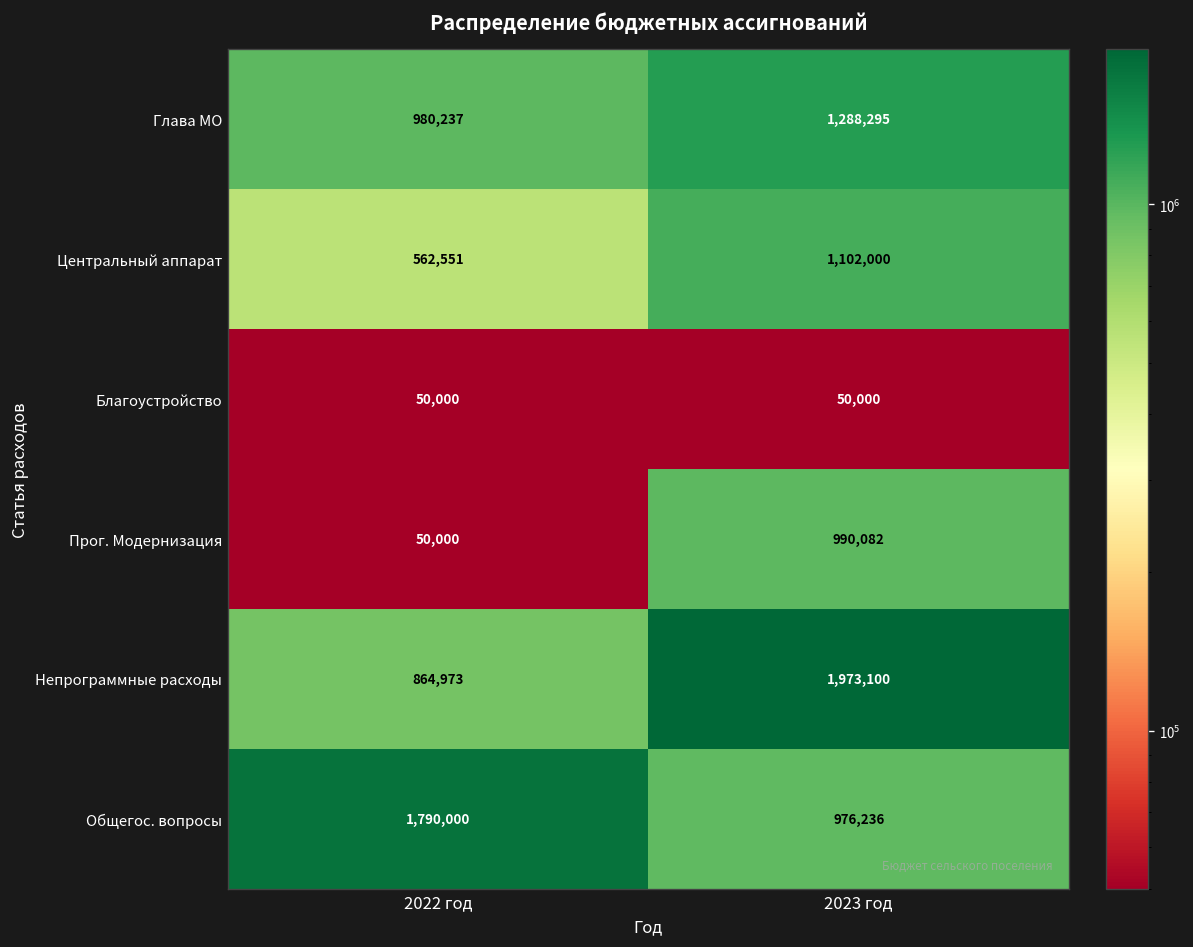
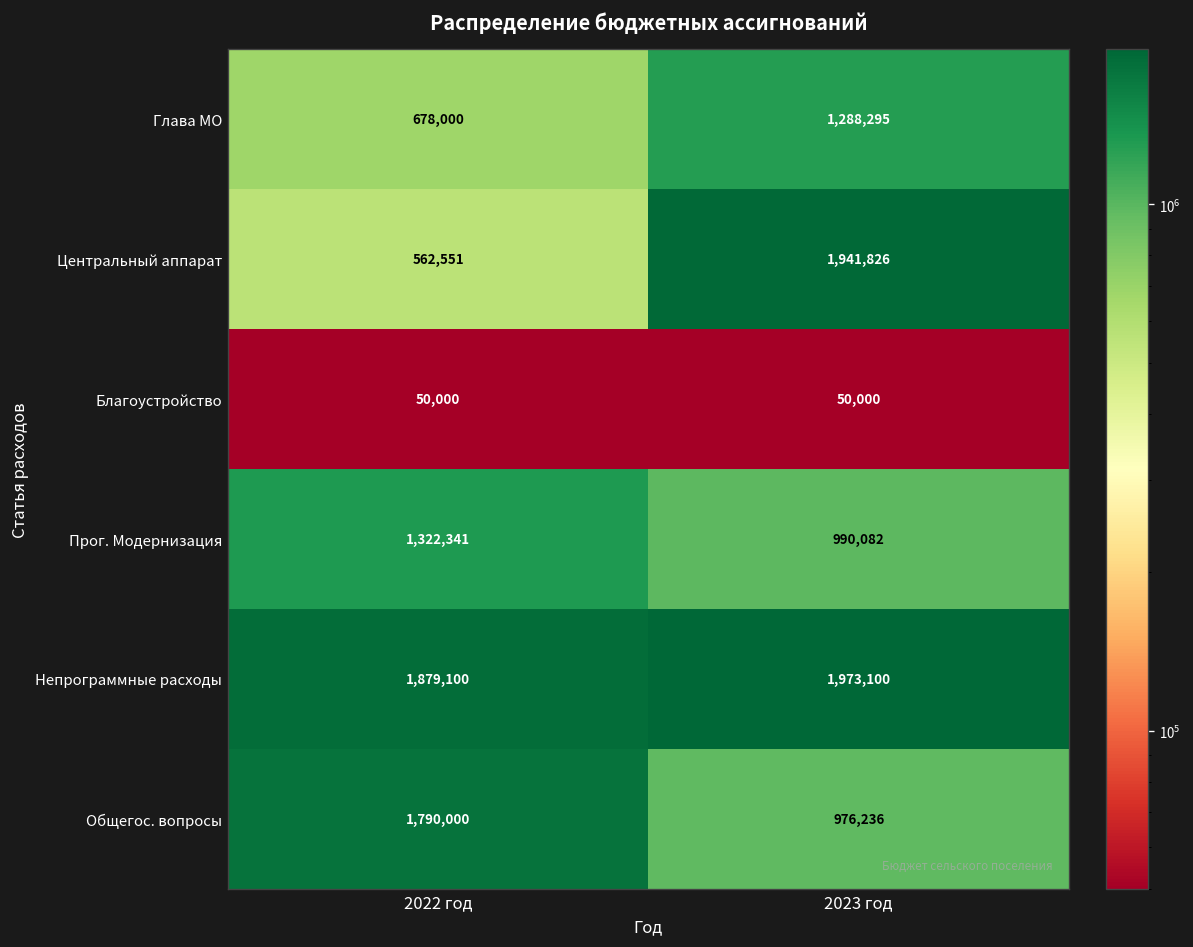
  {
    "Глава МО": {
-     "2022 год": "980,237",
+     "2022 год": "678,000",
      "2023 год": "1,288,295"
    },
    "Центральный аппарат": {
      "2022 год": "562,551",
-     "2023 год": "1,102,000"
+     "2023 год": "1,941,826"
    },
    "Благоустройство": {
      "2022 год": "50,000",
      "2023 год": "50,000"
    },
    "Прог. Модернизация": {
-     "2022 год": "50,000",
+     "2022 год": "1,322,341",
      "2023 год": "990,082"
    },
    "Непрограммные расходы": {
-     "2022 год": "864,973",
+     "2022 год": "1,879,100",
      "2023 год": "1,973,100"
    },
    "Общегос. вопросы": {
      "2022 год": "1,790,000"
    }
  }
